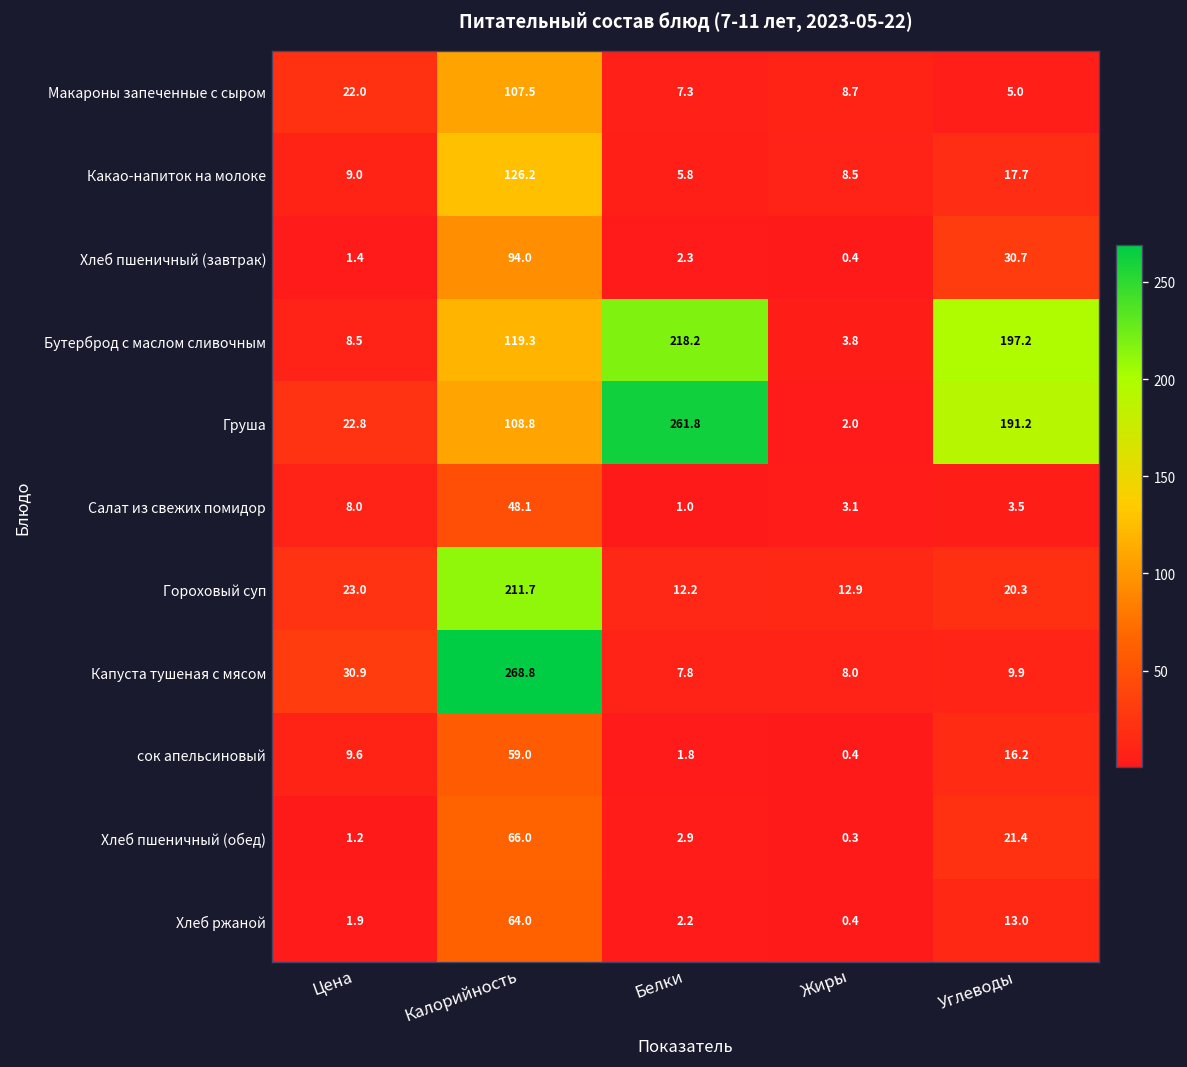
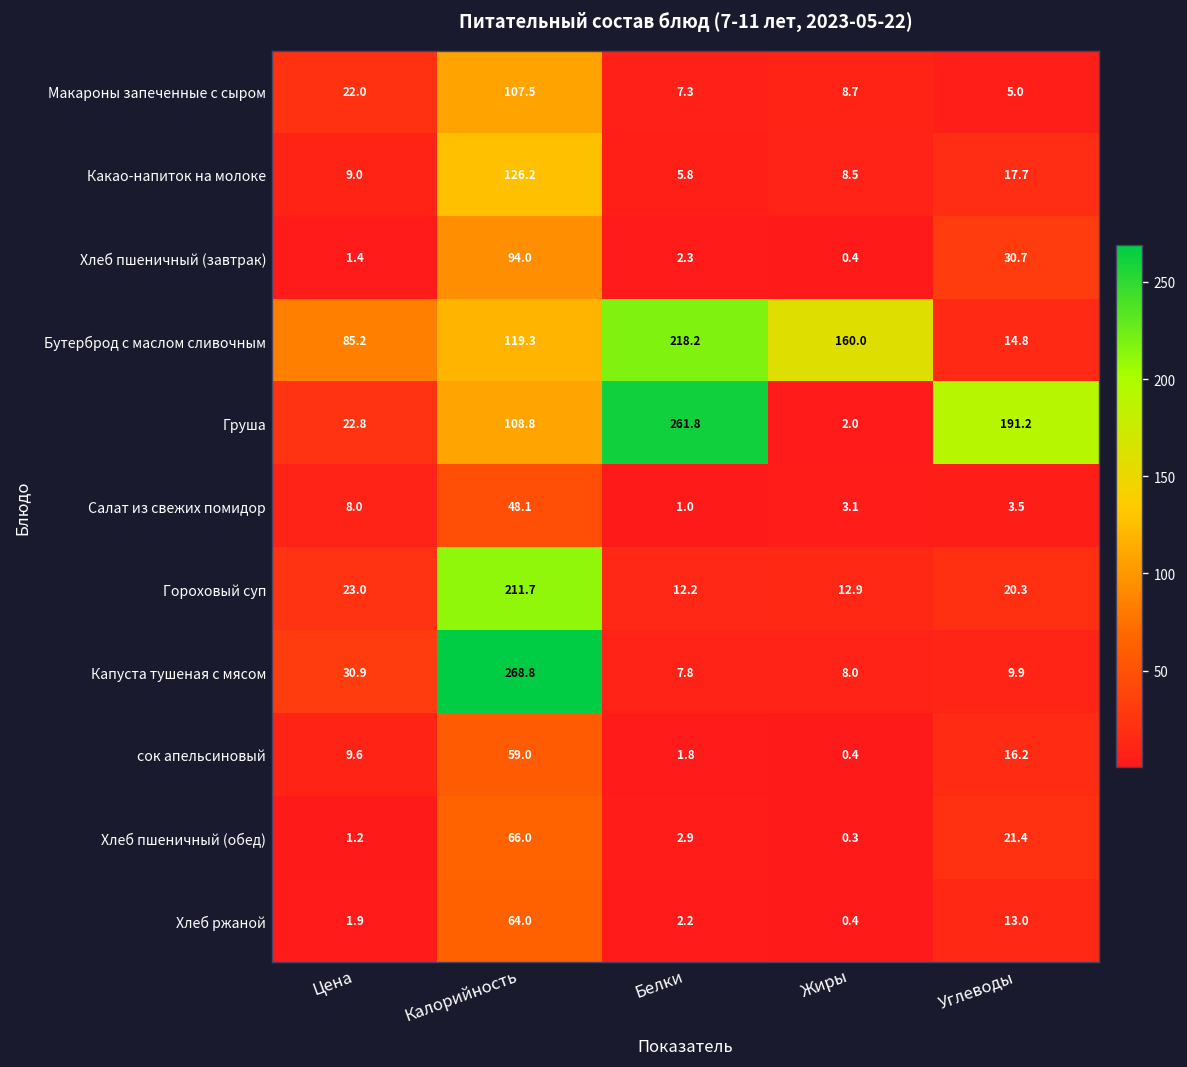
  {
    "Макароны запеченные с сыром": {
      "Цена": 22.0,
      "Калорийность": 107.5,
      "Белки": 7.3,
      "Жиры": 8.7,
      "Углеводы": 5.0
    },
    "Какао-напиток на молоке": {
      "Цена": 9.0,
      "Калорийность": 126.2,
      "Белки": 5.8,
      "Жиры": 8.5,
      "Углеводы": 17.7
    },
    "Хлеб пшеничный (завтрак)": {
      "Цена": 1.4,
      "Калорийность": 94.0,
      "Белки": 2.3,
      "Жиры": 0.4,
      "Углеводы": 30.7
    },
    "Бутерброд с маслом сливочным": {
-     "Цена": 8.5,
+     "Цена": 85.2,
      "Калорийность": 119.3,
      "Белки": 218.2,
-     "Жиры": 3.8,
-     "Углеводы": 197.2
+     "Жиры": 160.0,
+     "Углеводы": 14.8
    },
    "Груша": {
      "Цена": 22.8,
      "Калорийность": 108.8,
      "Белки": 261.8,
      "Жиры": 2.0,
      "Углеводы": 191.2
    },
    "Салат из свежих помидор": {
      "Цена": 8.0,
      "Калорийность": 48.1,
      "Белки": 1.0,
      "Жиры": 3.1,
      "Углеводы": 3.5
    },
    "Гороховый суп": {
      "Цена": 23.0,
      "Калорийность": 211.7,
      "Белки": 12.2,
      "Жиры": 12.9,
      "Углеводы": 20.3
    },
    "Капуста тушеная с мясом": {
      "Цена": 30.9,
      "Калорийность": 268.8,
      "Белки": 7.8,
      "Жиры": 8.0,
      "Углеводы": 9.9
    },
    "сок апельсиновый": {
      "Цена": 9.6,
      "Калорийность": 59.0,
      "Белки": 1.8,
      "Жиры": 0.4,
      "Углеводы": 16.2
    },
    "Хлеб пшеничный (обед)": {
      "Цена": 1.2,
      "Калорийность": 66.0,
      "Белки": 2.9,
      "Жиры": 0.3,
      "Углеводы": 21.4
    },
    "Хлеб ржаной": {
      "Цена": 1.9,
      "Калорийность": 64.0,
      "Белки": 2.2,
      "Жиры": 0.4,
      "Углеводы": 13.0
    }
  }
